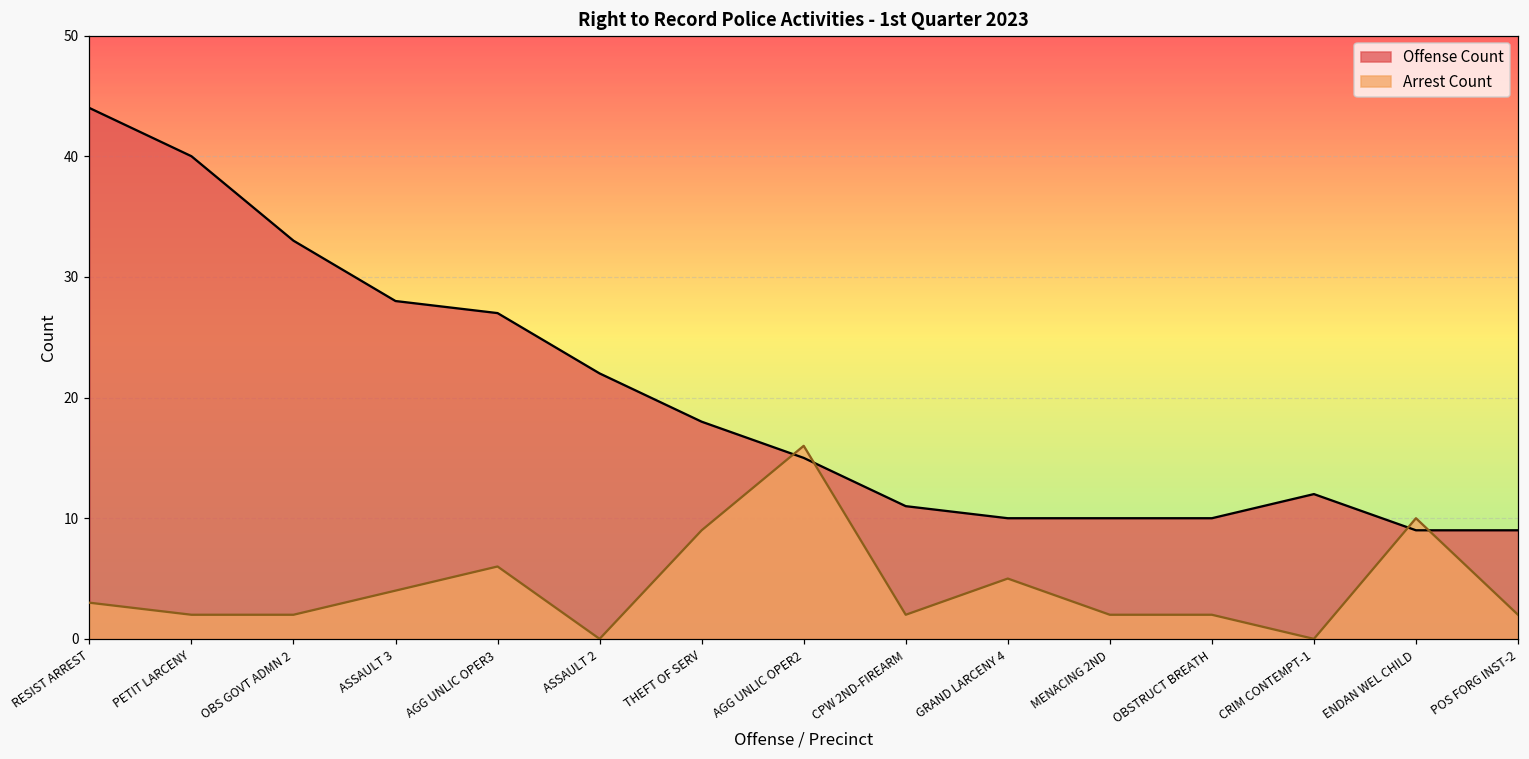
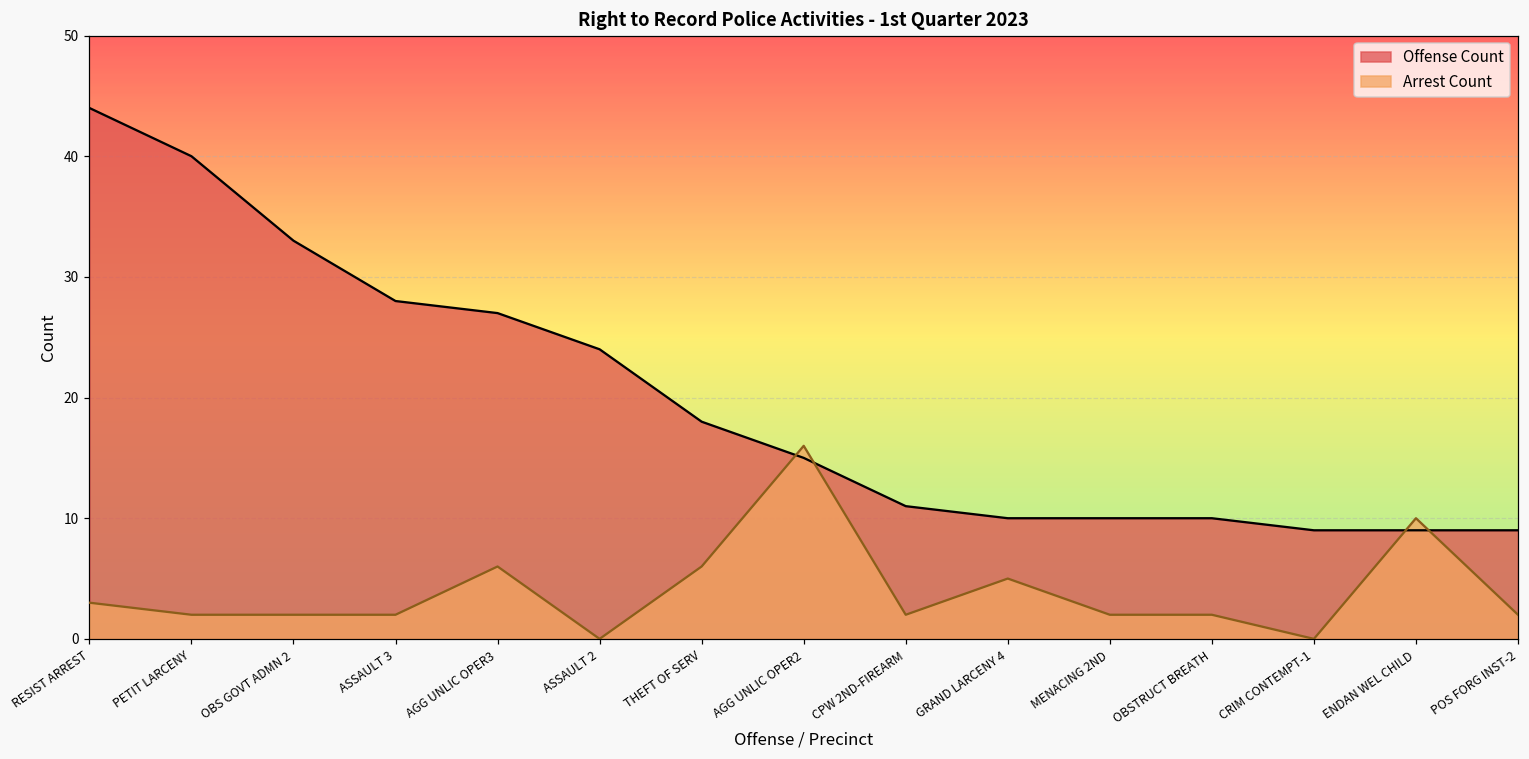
  {
    "Offense Count": {
      "RESIST ARREST": 44,
      "PETIT LARCENY": 40,
      "OBS GOVT ADMN 2": 33,
      "ASSAULT 3": 28,
      "AGG UNLIC OPER3": 27,
-     "ASSAULT 2": 22,
+     "ASSAULT 2": 24,
      "THEFT OF SERV": 18,
      "AGG UNLIC OPER2": 15,
      "CPW 2ND-FIREARM": 11,
      "GRAND LARCENY 4": 10,
      "MENACING 2ND": 10,
      "OBSTRUCT BREATH": 10,
-     "CRIM CONTEMPT-1": 12,
+     "CRIM CONTEMPT-1": 9,
      "ENDAN WEL CHILD": 9,
      "POS FORG INST-2": 9
    },
    "Arrest Count": {
      "RESIST ARREST": 3,
      "PETIT LARCENY": 2,
      "OBS GOVT ADMN 2": 2,
-     "ASSAULT 3": 4,
+     "ASSAULT 3": 2,
      "AGG UNLIC OPER3": 6,
      "ASSAULT 2": 0,
-     "THEFT OF SERV": 9,
+     "THEFT OF SERV": 6,
      "AGG UNLIC OPER2": 16,
      "CPW 2ND-FIREARM": 2,
      "GRAND LARCENY 4": 5,
      "MENACING 2ND": 2,
      "OBSTRUCT BREATH": 2,
      "CRIM CONTEMPT-1": 0,
      "ENDAN WEL CHILD": 10,
      "POS FORG INST-2": 2
    }
  }
